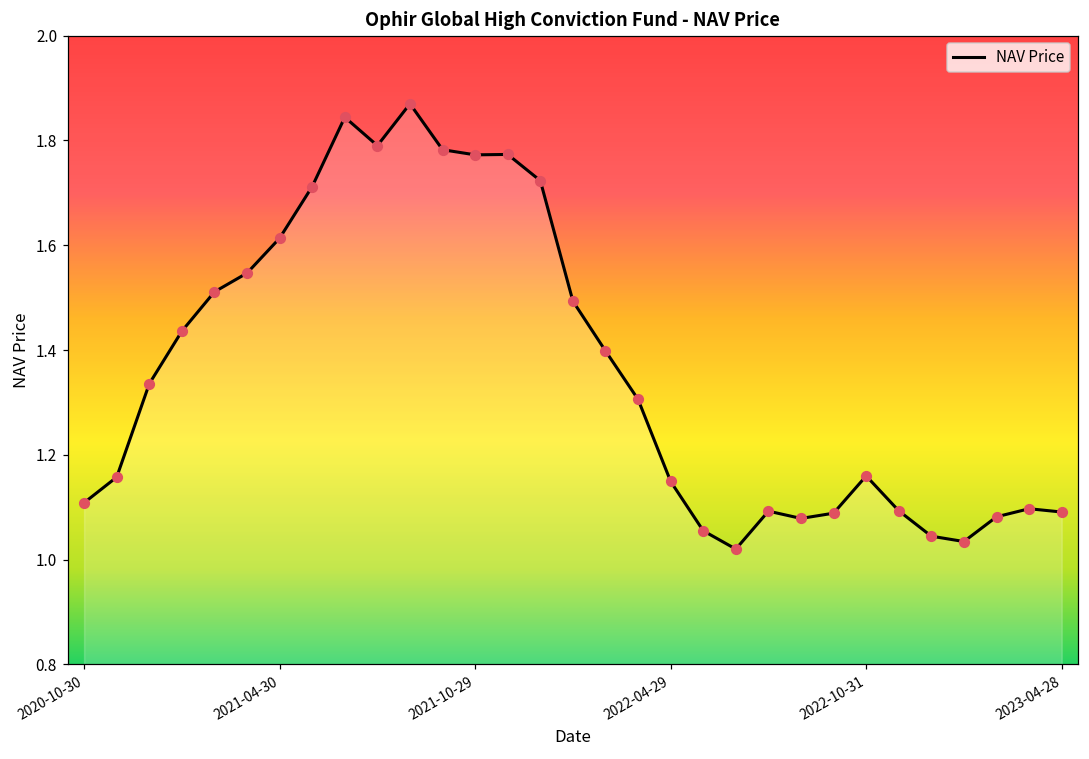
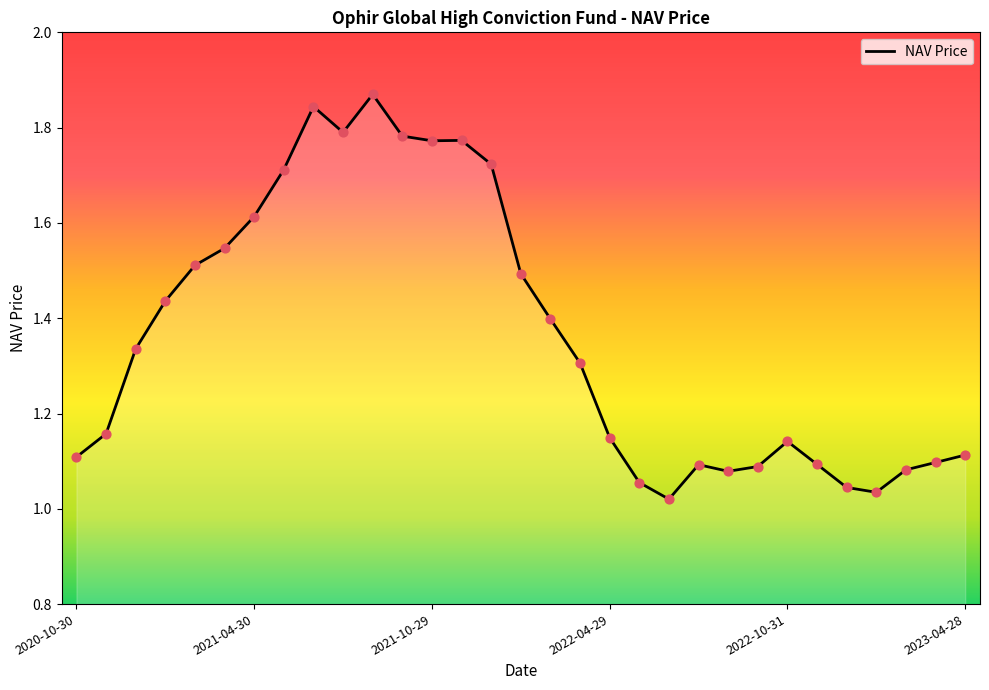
  {
    "2020-10-30": 1.11,
    "2021-04-30": 1.61,
    "2021-10-29": 1.77,
    "2022-04-29": 1.15,
-   "2022-10-31": 1.16,
-   "2023-04-28": 1.09
+   "2022-10-31": 1.14,
+   "2023-04-28": 1.11
  }
